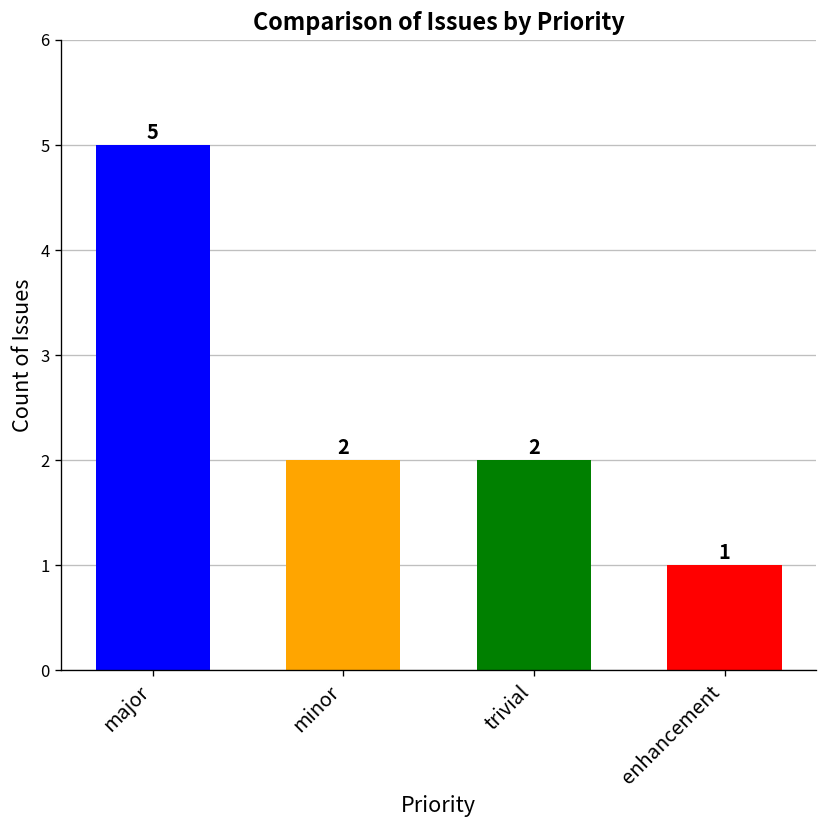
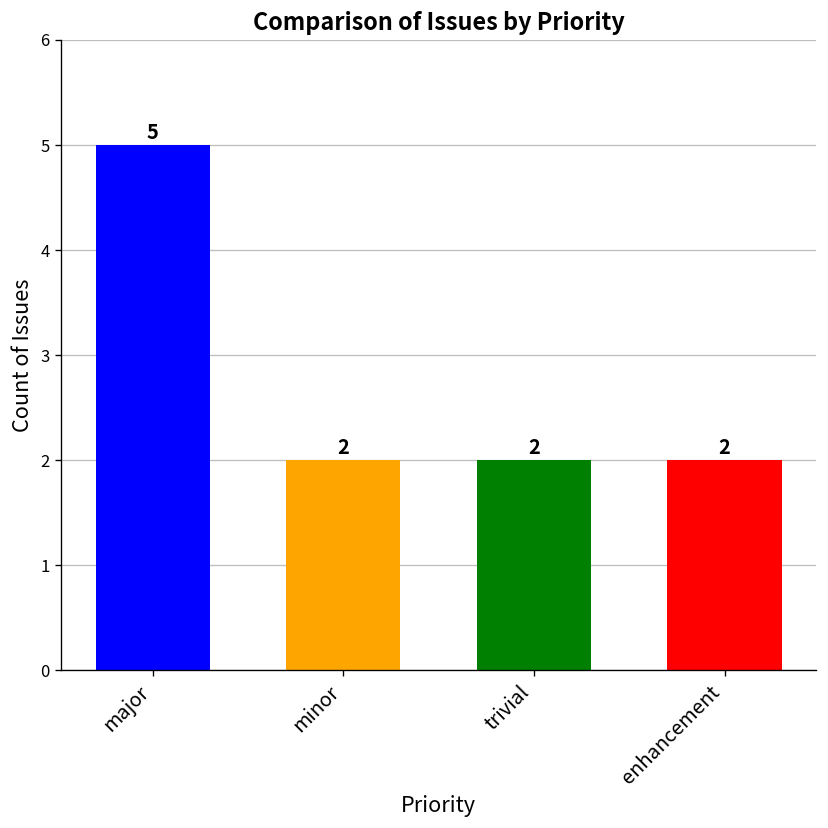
  {
    "major": 5,
    "minor": 2,
    "trivial": 2,
-   "enhancement": 1
+   "enhancement": 2
  }
